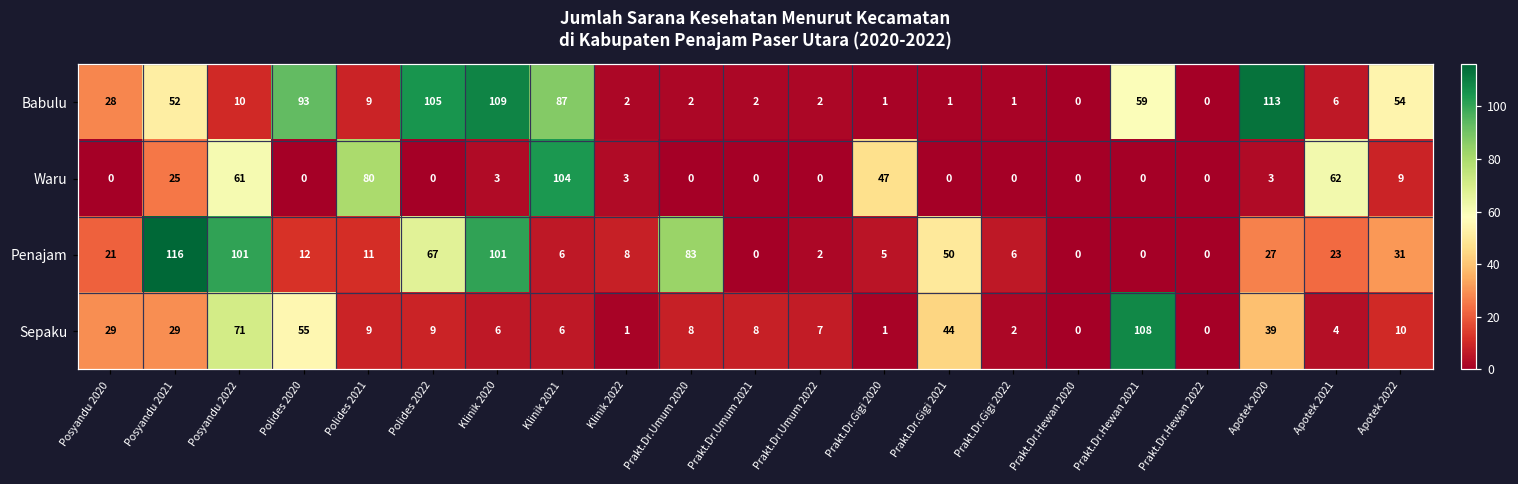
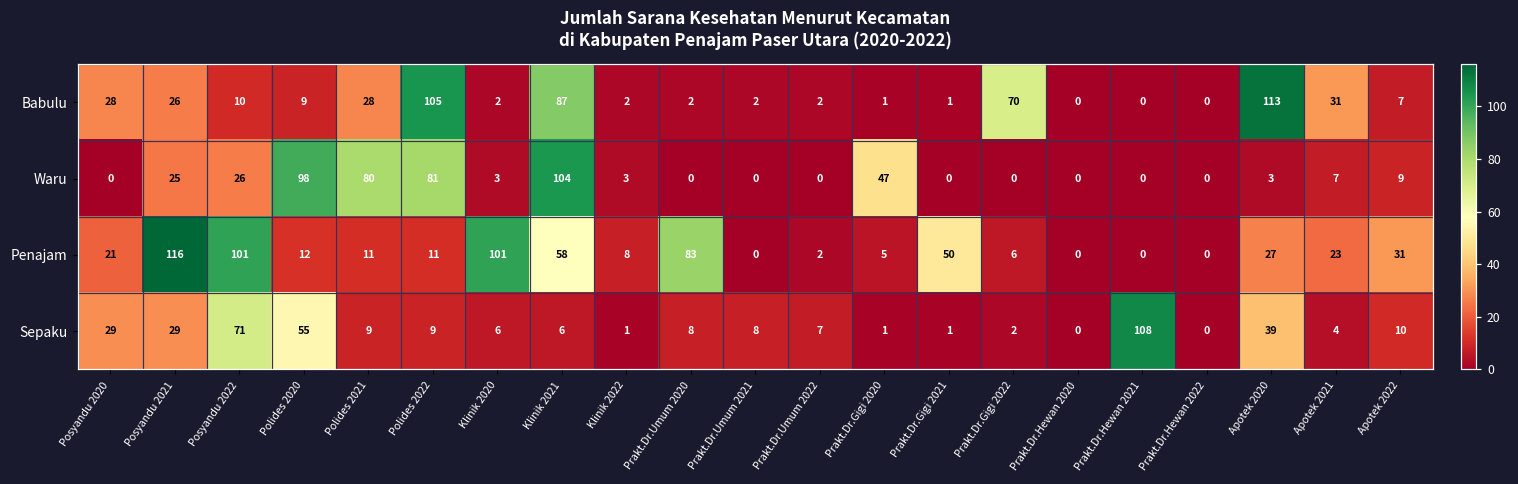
  {
    "Babulu": {
      "Posyandu 2020": 28,
-     "Posyandu 2021": 52,
+     "Posyandu 2021": 26,
      "Posyandu 2022": 10,
-     "Polides 2020": 93,
-     "Polides 2021": 9,
+     "Polides 2020": 9,
+     "Polides 2021": 28,
      "Polides 2022": 105,
-     "Klinik 2020": 109,
+     "Klinik 2020": 2,
      "Klinik 2021": 87,
      "Klinik 2022": 2,
      "Prakt.Dr.Umum 2020": 2,
      "Prakt.Dr.Umum 2021": 2,
      "Prakt.Dr.Umum 2022": 2,
      "Prakt.Dr.Gigi 2020": 1,
      "Prakt.Dr.Gigi 2021": 1,
-     "Prakt.Dr.Gigi 2022": 1,
+     "Prakt.Dr.Gigi 2022": 70,
      "Prakt.Dr.Hewan 2020": 0,
-     "Prakt.Dr.Hewan 2021": 59,
+     "Prakt.Dr.Hewan 2021": 0,
      "Prakt.Dr.Hewan 2022": 0,
      "Apotek 2020": 113,
-     "Apotek 2021": 6,
-     "Apotek 2022": 54
+     "Apotek 2021": 31,
+     "Apotek 2022": 7
    },
    "Waru": {
      "Posyandu 2020": 0,
      "Posyandu 2021": 25,
-     "Posyandu 2022": 61,
-     "Polides 2020": 0,
+     "Posyandu 2022": 26,
+     "Polides 2020": 98,
      "Polides 2021": 80,
-     "Polides 2022": 0,
+     "Polides 2022": 81,
      "Klinik 2020": 3,
      "Klinik 2021": 104,
      "Klinik 2022": 3,
      "Prakt.Dr.Umum 2020": 0,
      "Prakt.Dr.Umum 2021": 0,
      "Prakt.Dr.Umum 2022": 0,
      "Prakt.Dr.Gigi 2020": 47,
      "Prakt.Dr.Gigi 2021": 0,
      "Prakt.Dr.Gigi 2022": 0,
      "Prakt.Dr.Hewan 2020": 0,
      "Prakt.Dr.Hewan 2021": 0,
      "Prakt.Dr.Hewan 2022": 0,
      "Apotek 2020": 3,
-     "Apotek 2021": 62,
+     "Apotek 2021": 7,
      "Apotek 2022": 9
    },
    "Penajam": {
      "Posyandu 2020": 21,
      "Posyandu 2021": 116,
      "Posyandu 2022": 101,
      "Polides 2020": 12,
      "Polides 2021": 11,
-     "Polides 2022": 67,
+     "Polides 2022": 11,
      "Klinik 2020": 101,
-     "Klinik 2021": 6,
+     "Klinik 2021": 58,
      "Klinik 2022": 8,
      "Prakt.Dr.Umum 2020": 83,
      "Prakt.Dr.Umum 2021": 0,
      "Prakt.Dr.Umum 2022": 2,
      "Prakt.Dr.Gigi 2020": 5,
      "Prakt.Dr.Gigi 2021": 50,
      "Prakt.Dr.Gigi 2022": 6,
      "Prakt.Dr.Hewan 2020": 0,
      "Prakt.Dr.Hewan 2021": 0,
      "Prakt.Dr.Hewan 2022": 0,
      "Apotek 2020": 27,
      "Apotek 2021": 23,
      "Apotek 2022": 31
    },
    "Sepaku": {
      "Posyandu 2020": 29,
      "Posyandu 2021": 29,
      "Posyandu 2022": 71,
      "Polides 2020": 55,
      "Polides 2021": 9,
      "Polides 2022": 9,
      "Klinik 2020": 6,
      "Klinik 2021": 6,
      "Klinik 2022": 1,
      "Prakt.Dr.Umum 2020": 8,
      "Prakt.Dr.Umum 2021": 8,
      "Prakt.Dr.Umum 2022": 7,
      "Prakt.Dr.Gigi 2020": 1,
-     "Prakt.Dr.Gigi 2021": 44,
+     "Prakt.Dr.Gigi 2021": 1,
      "Prakt.Dr.Gigi 2022": 2,
      "Prakt.Dr.Hewan 2020": 0,
      "Prakt.Dr.Hewan 2021": 108,
      "Prakt.Dr.Hewan 2022": 0,
      "Apotek 2020": 39,
      "Apotek 2021": 4,
      "Apotek 2022": 10
    }
  }
